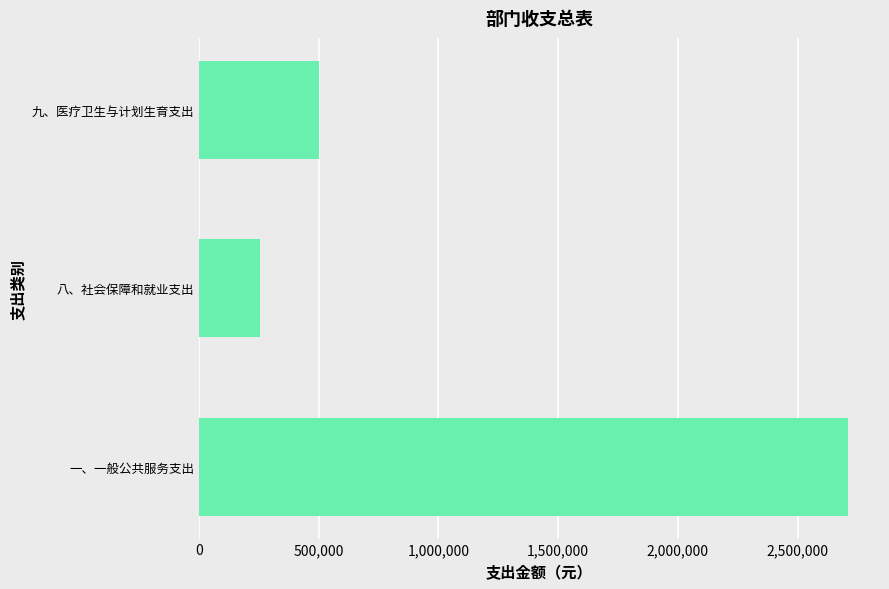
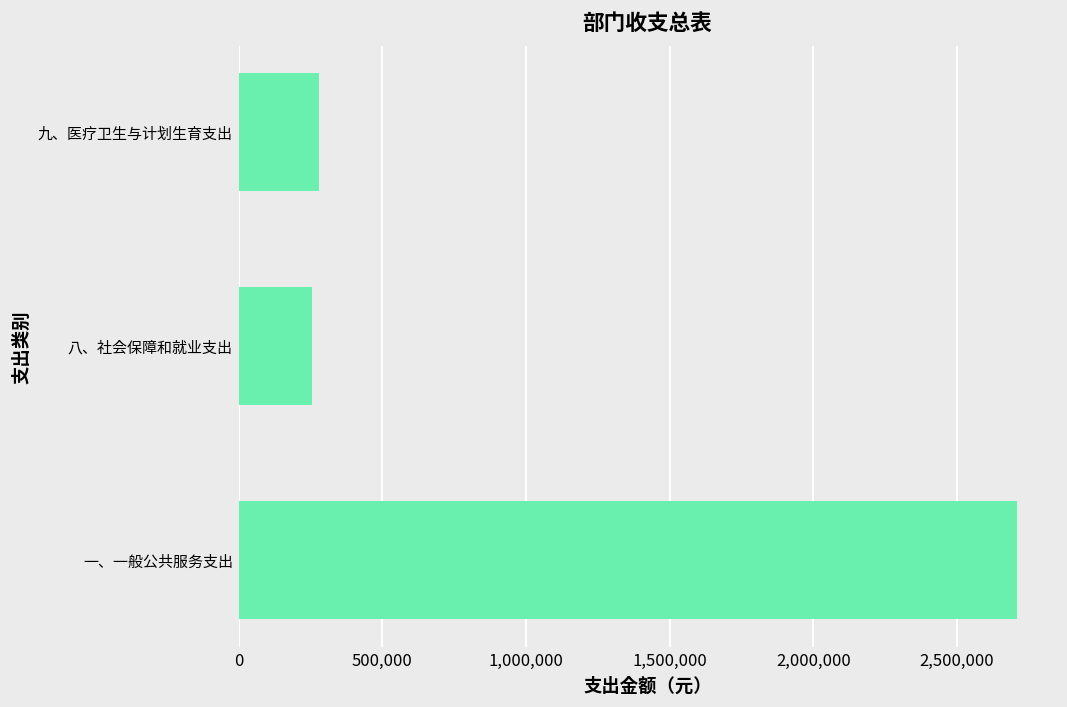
  {
-   "九、医疗卫生与计划生育支出": "500,000",
+   "九、医疗卫生与计划生育支出": "280,000",
    "八、社会保障和就业支出": "260,000",
    "一、一般公共服务支出": "2,710,000"
  }
